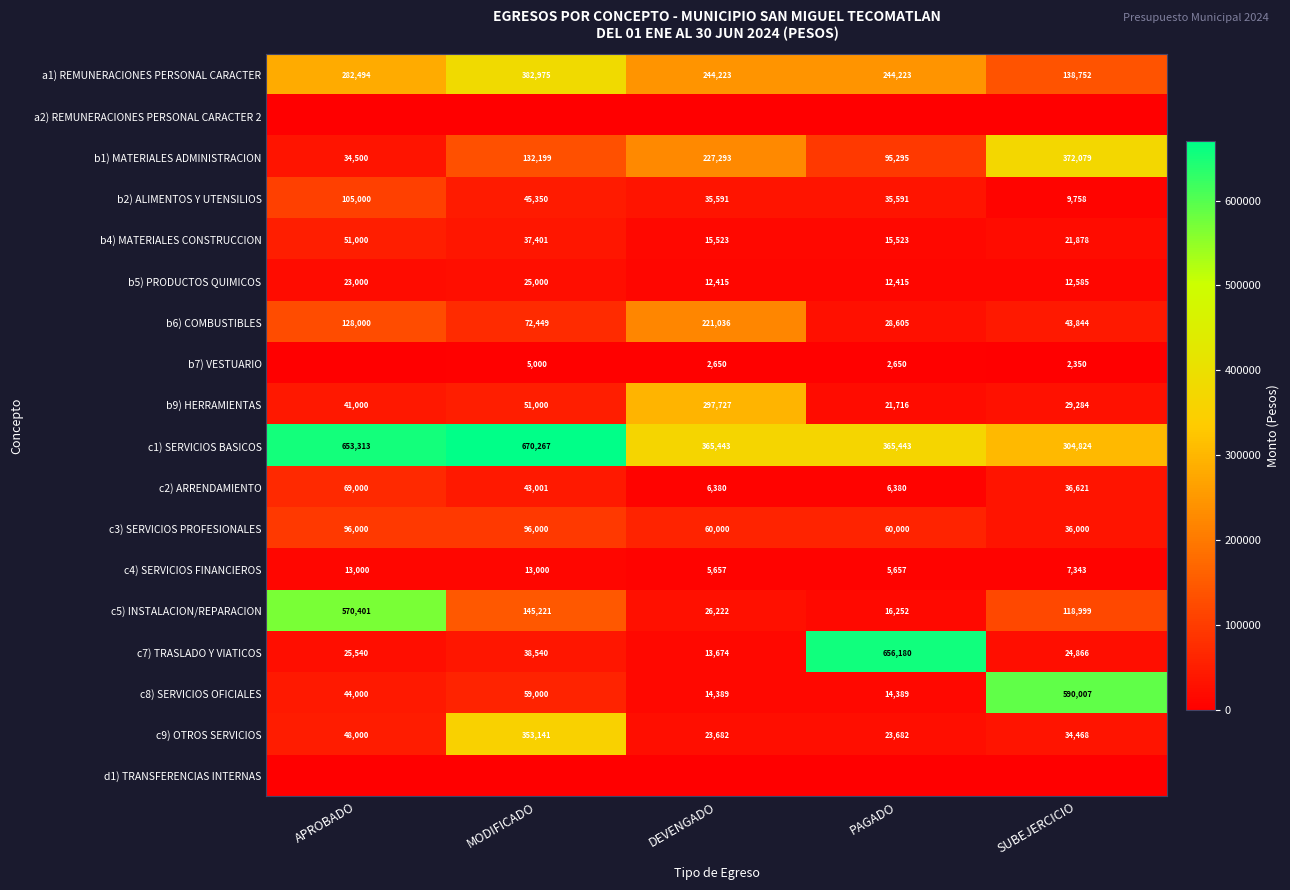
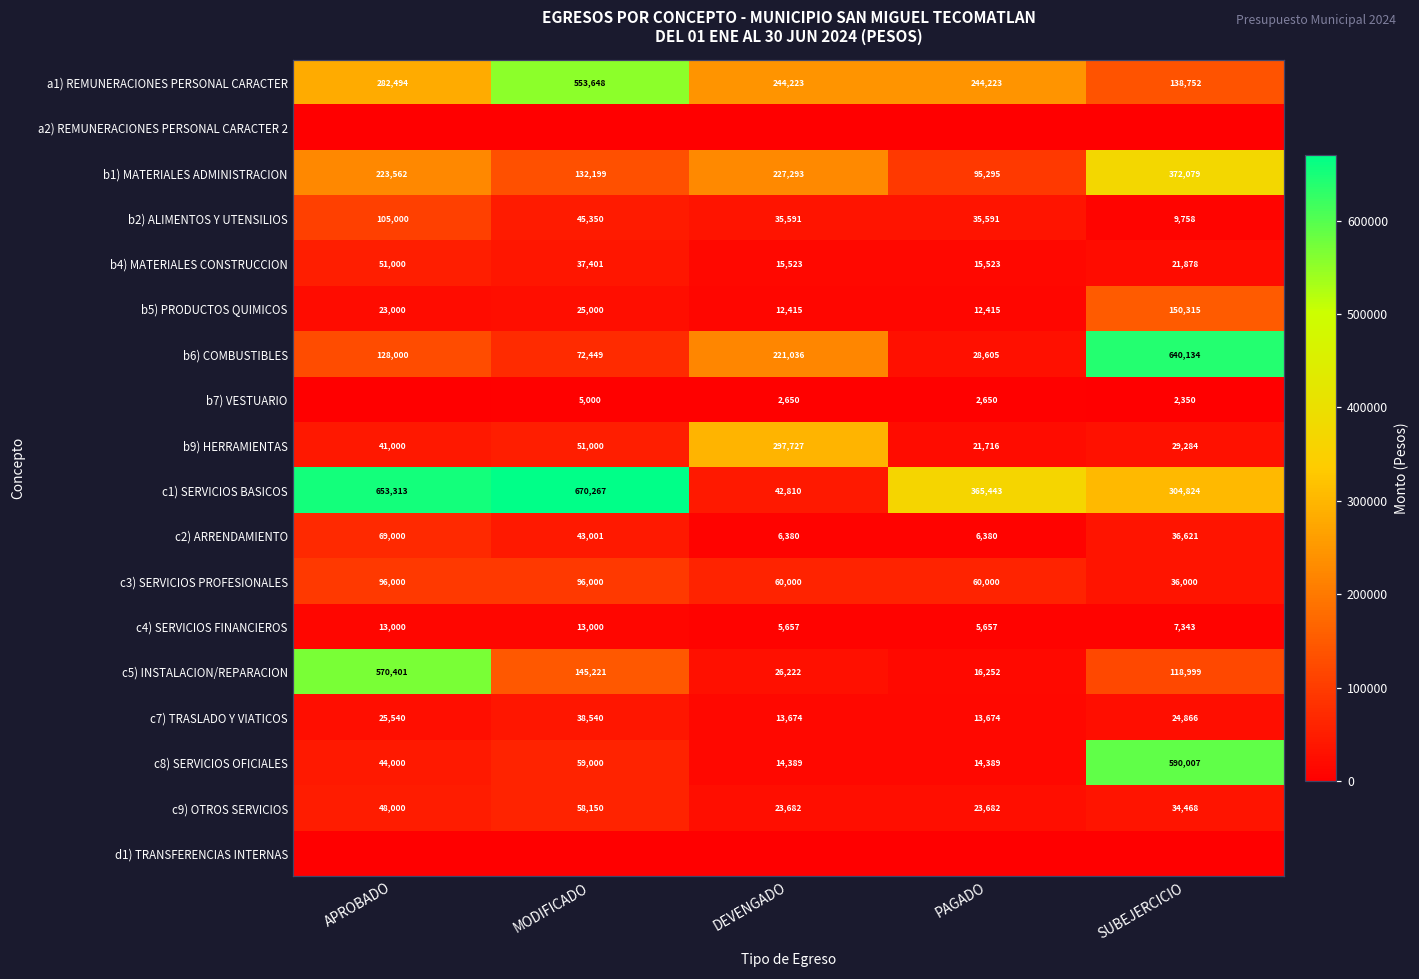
  {
    "a1) REMUNERACIONES PERSONAL CARACTER": {
      "APROBADO": "282,494",
-     "MODIFICADO": "382,975",
+     "MODIFICADO": "553,648",
      "DEVENGADO": "244,223",
      "PAGADO": "244,223",
      "SUBEJERCICIO": "138,752"
    },
    "b1) MATERIALES ADMINISTRACION": {
-     "APROBADO": "34,500",
+     "APROBADO": "223,562",
      "MODIFICADO": "132,199",
      "DEVENGADO": "227,293",
      "PAGADO": "95,295",
      "SUBEJERCICIO": "372,079"
    },
    "b2) ALIMENTOS Y UTENSILIOS": {
      "APROBADO": "105,000",
      "MODIFICADO": "45,350",
      "DEVENGADO": "35,591",
      "PAGADO": "35,591",
      "SUBEJERCICIO": "9,758"
    },
    "b4) MATERIALES CONSTRUCCION": {
      "APROBADO": "51,000",
      "MODIFICADO": "37,401",
      "DEVENGADO": "15,523",
      "PAGADO": "15,523",
      "SUBEJERCICIO": "21,878"
    },
    "b5) PRODUCTOS QUIMICOS": {
      "APROBADO": "23,000",
      "MODIFICADO": "25,000",
      "DEVENGADO": "12,415",
      "PAGADO": "12,415",
-     "SUBEJERCICIO": "12,585"
+     "SUBEJERCICIO": "150,315"
    },
    "b6) COMBUSTIBLES": {
      "APROBADO": "128,000",
      "MODIFICADO": "72,449",
      "DEVENGADO": "221,036",
      "PAGADO": "28,605",
-     "SUBEJERCICIO": "43,844"
+     "SUBEJERCICIO": "640,134"
    },
    "b7) VESTUARIO": {
      "MODIFICADO": "5,000",
      "DEVENGADO": "2,650",
      "PAGADO": "2,650",
      "SUBEJERCICIO": "2,350"
    },
    "b9) HERRAMIENTAS": {
      "APROBADO": "41,000",
      "MODIFICADO": "51,000",
      "DEVENGADO": "297,727",
      "PAGADO": "21,716",
      "SUBEJERCICIO": "29,284"
    },
    "c1) SERVICIOS BASICOS": {
      "APROBADO": "653,313",
      "MODIFICADO": "670,267",
-     "DEVENGADO": "365,443",
+     "DEVENGADO": "42,810",
      "PAGADO": "365,443",
      "SUBEJERCICIO": "304,824"
    },
    "c2) ARRENDAMIENTO": {
      "APROBADO": "69,000",
      "MODIFICADO": "43,001",
      "DEVENGADO": "6,380",
      "PAGADO": "6,380",
      "SUBEJERCICIO": "36,621"
    },
    "c3) SERVICIOS PROFESIONALES": {
      "APROBADO": "96,000",
      "MODIFICADO": "96,000",
      "DEVENGADO": "60,000",
      "PAGADO": "60,000",
      "SUBEJERCICIO": "36,000"
    },
    "c4) SERVICIOS FINANCIEROS": {
      "APROBADO": "13,000",
      "MODIFICADO": "13,000",
      "DEVENGADO": "5,657",
      "PAGADO": "5,657",
      "SUBEJERCICIO": "7,343"
    },
    "c5) INSTALACION/REPARACION": {
      "APROBADO": "570,401",
      "MODIFICADO": "145,221",
      "DEVENGADO": "26,222",
      "PAGADO": "16,252",
      "SUBEJERCICIO": "118,999"
    },
    "c7) TRASLADO Y VIATICOS": {
      "APROBADO": "25,540",
      "MODIFICADO": "38,540",
      "DEVENGADO": "13,674",
-     "PAGADO": "656,180",
+     "PAGADO": "13,674",
      "SUBEJERCICIO": "24,866"
    },
    "c8) SERVICIOS OFICIALES": {
      "APROBADO": "44,000",
      "MODIFICADO": "59,000",
      "DEVENGADO": "14,389",
      "PAGADO": "14,389",
      "SUBEJERCICIO": "590,007"
    },
    "c9) OTROS SERVICIOS": {
      "APROBADO": "48,000",
-     "MODIFICADO": "353,141",
+     "MODIFICADO": "58,150",
      "DEVENGADO": "23,682",
      "PAGADO": "23,682",
      "SUBEJERCICIO": "34,468"
    }
  }
